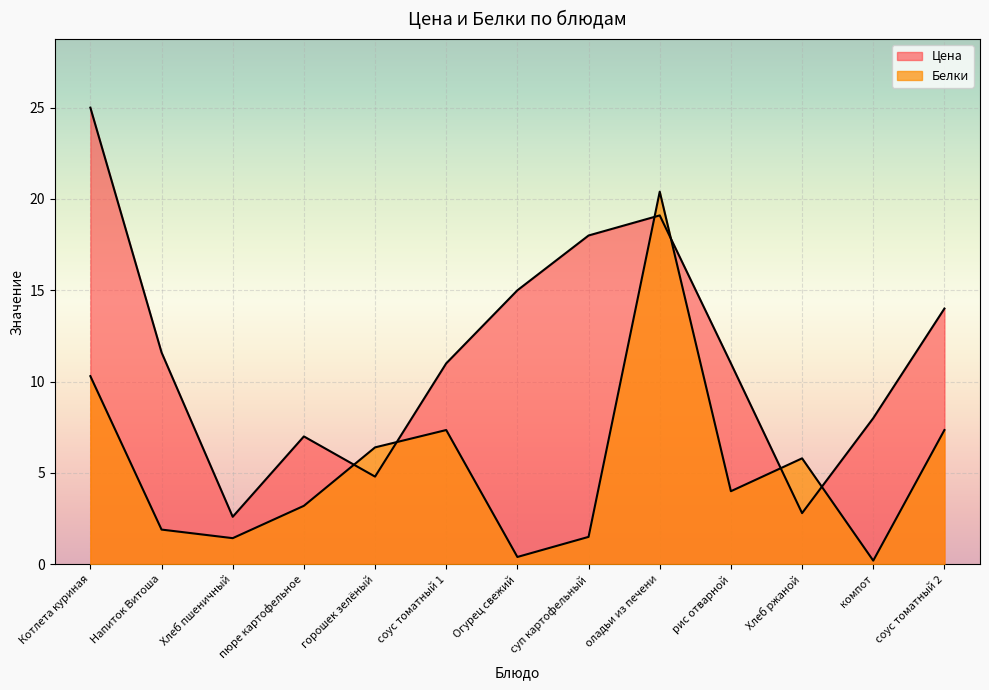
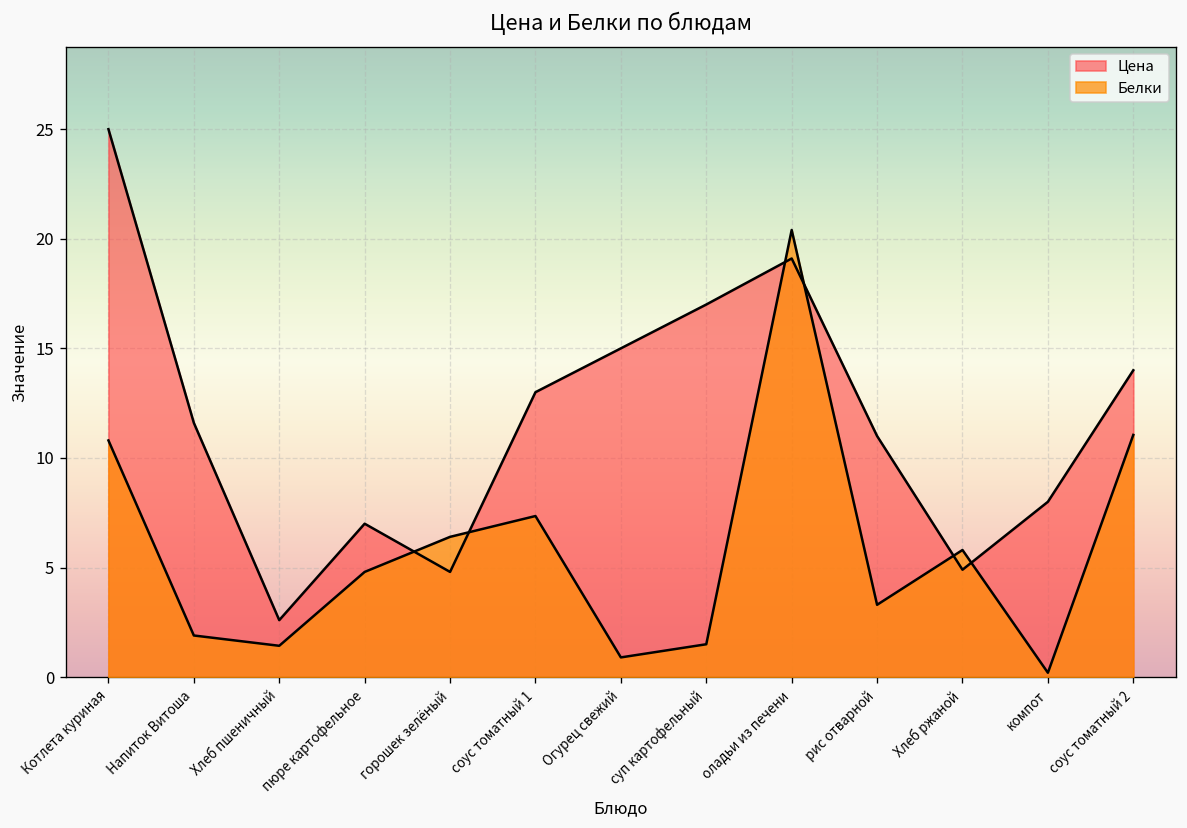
  {
    "Цена": {
      "Котлета куриная": 25.0,
      "Напиток Витоша": 11.6,
      "Хлеб пшеничный": 2.6,
      "пюре картофельное": 7.0,
      "горошек зелёный": 4.8,
-     "соус томатный 1": 11,
+     "соус томатный 1": 13,
      "Огурец свежий": 15.0,
-     "суп картофельный": 18,
+     "суп картофельный": 17,
      "оладьи из печени": 19.1,
      "рис отварной": 11.0,
-     "Хлеб ржаной": 2.8,
+     "Хлеб ржаной": 4.9,
      "компот": 8.0,
      "соус томатный 2": 14.0
    },
    "Белки": {
-     "Котлета куриная": 10.3,
+     "Котлета куриная": 10.8,
      "Напиток Витоша": 1.9,
      "Хлеб пшеничный": 1.4,
-     "пюре картофельное": 3.2,
+     "пюре картофельное": 4.8,
      "горошек зелёный": 6.4,
      "соус томатный 1": 7.4,
-     "Огурец свежий": 0.4,
+     "Огурец свежий": 0.9,
      "суп картофельный": 1.5,
      "оладьи из печени": 20.4,
-     "рис отварной": 4.0,
+     "рис отварной": 3.3,
      "Хлеб ржаной": 5.8,
      "компот": 0.2,
-     "соус томатный 2": 7.4
+     "соус томатный 2": 11.1
    }
  }
